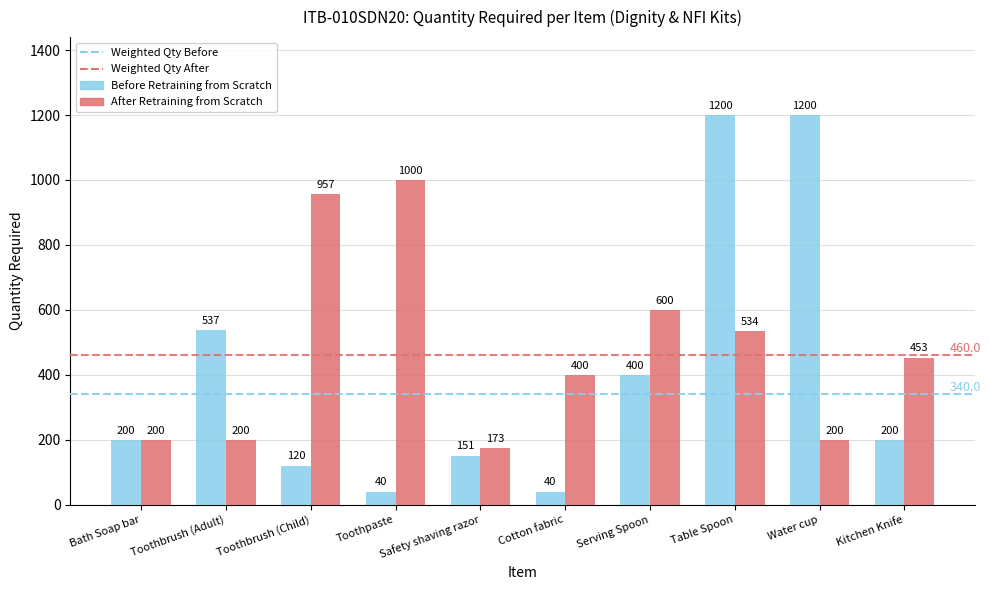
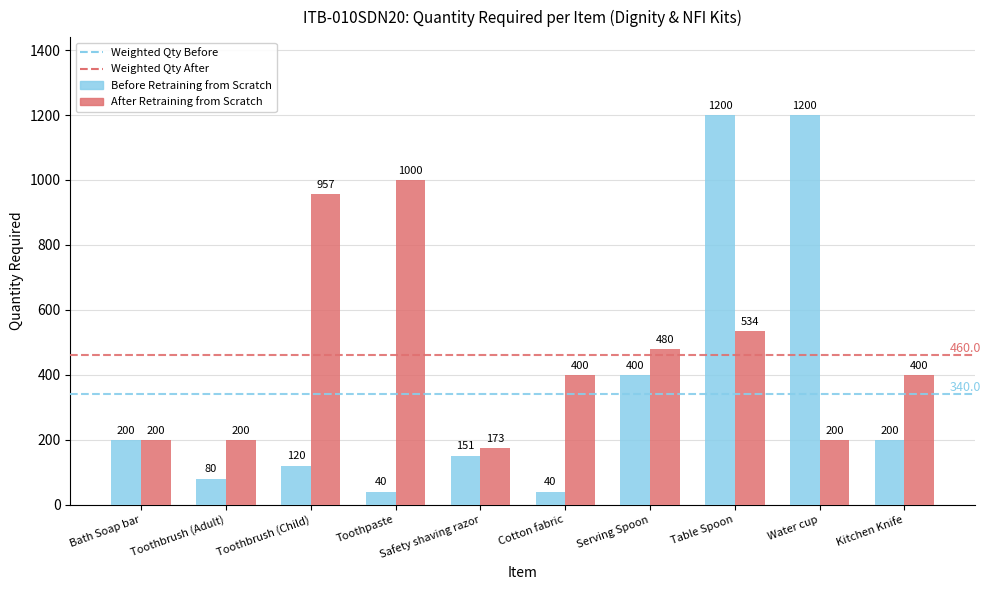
  {
    "Before Retraining from Scratch": {
      "Bath Soap bar": 200,
-     "Toothbrush (Adult)": 537,
+     "Toothbrush (Adult)": 80,
      "Toothbrush (Child)": 120,
      "Toothpaste": 40,
      "Safety shaving razor": 151,
      "Cotton fabric": 40,
      "Serving Spoon": 400,
      "Table Spoon": 1200,
      "Water cup": 1200,
      "Kitchen Knife": 200
    },
    "After Retraining from Scratch": {
      "Bath Soap bar": 200,
      "Toothbrush (Adult)": 200,
      "Toothbrush (Child)": 957,
      "Toothpaste": 1000,
      "Safety shaving razor": 173,
      "Cotton fabric": 400,
-     "Serving Spoon": 600,
+     "Serving Spoon": 480,
      "Table Spoon": 534,
      "Water cup": 200,
-     "Kitchen Knife": 453
+     "Kitchen Knife": 400
    }
  }
